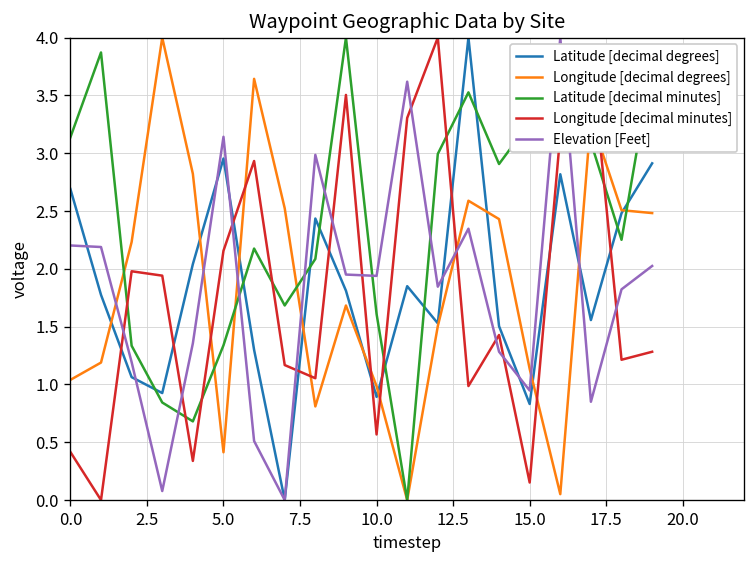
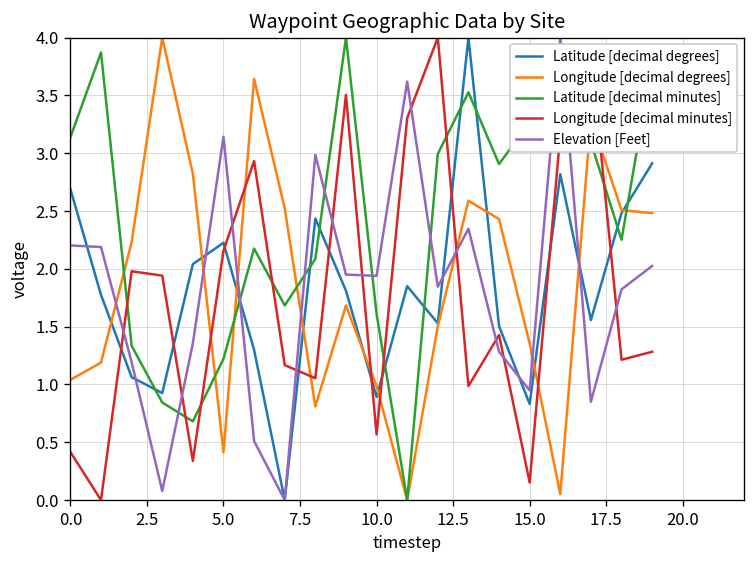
  {
    "Latitude [decimal degrees]": {
      "0.0": 2.7,
-     "5.0": 3.0,
+     "5.0": 2.2,
      "10.0": 0.9,
      "15.0": 0.8
    },
    "Longitude [decimal degrees]": {
      "0.0": 1.0,
      "5.0": 0.4,
      "10.0": 1.0,
-     "15.0": 1.1
+     "15.0": 1.4
    },
    "Latitude [decimal minutes]": {
      "0.0": 3.1,
-     "5.0": 1.3,
+     "5.0": 1.2,
      "10.0": 1.6
    },
    "Longitude [decimal minutes]": {
      "0.0": 0.4,
      "5.0": 2.2,
      "10.0": 0.6,
      "15.0": 0.2
    },
    "Elevation [Feet]": {
      "0.0": 2.2,
      "5.0": 3.1,
      "10.0": 1.9,
      "15.0": 0.9
    }
  }
